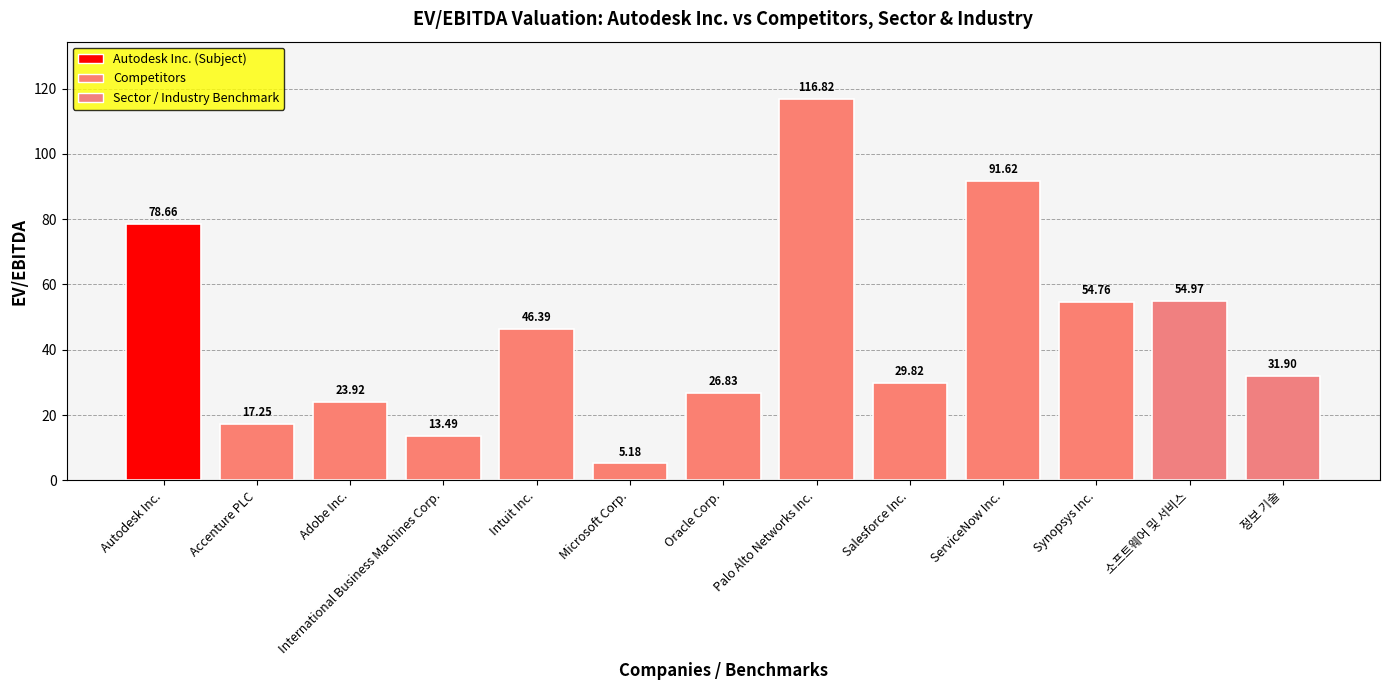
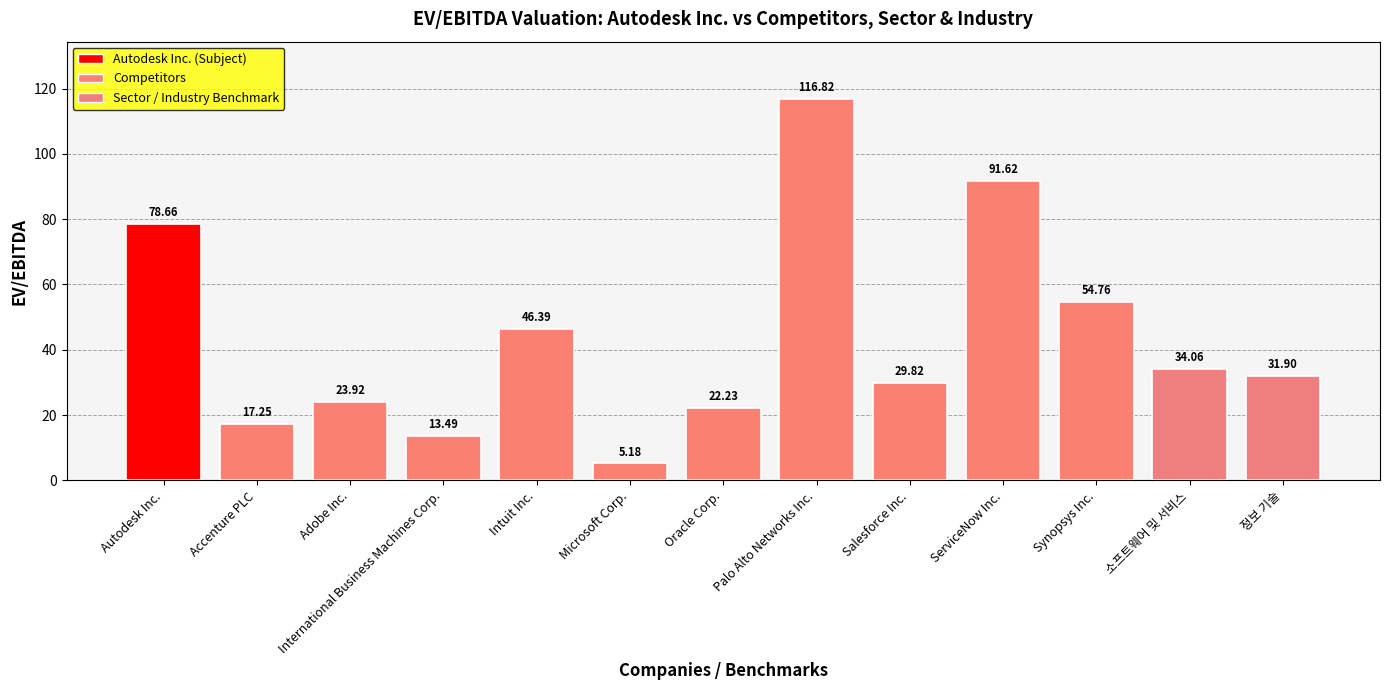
  {
    "Autodesk Inc.": 78.66,
    "Accenture PLC": 17.25,
    "Adobe Inc.": 23.92,
    "International Business Machines Corp.": 13.49,
    "Intuit Inc.": 46.39,
    "Microsoft Corp.": 5.18,
-   "Oracle Corp.": 26.83,
+   "Oracle Corp.": 22.23,
    "Palo Alto Networks Inc.": 116.82,
    "Salesforce Inc.": 29.82,
    "ServiceNow Inc.": 91.62,
    "Synopsys Inc.": 54.76,
-   "소프트웨어 및 서비스": 54.97,
+   "소프트웨어 및 서비스": 34.06,
    "정보 기술": 31.90
  }
